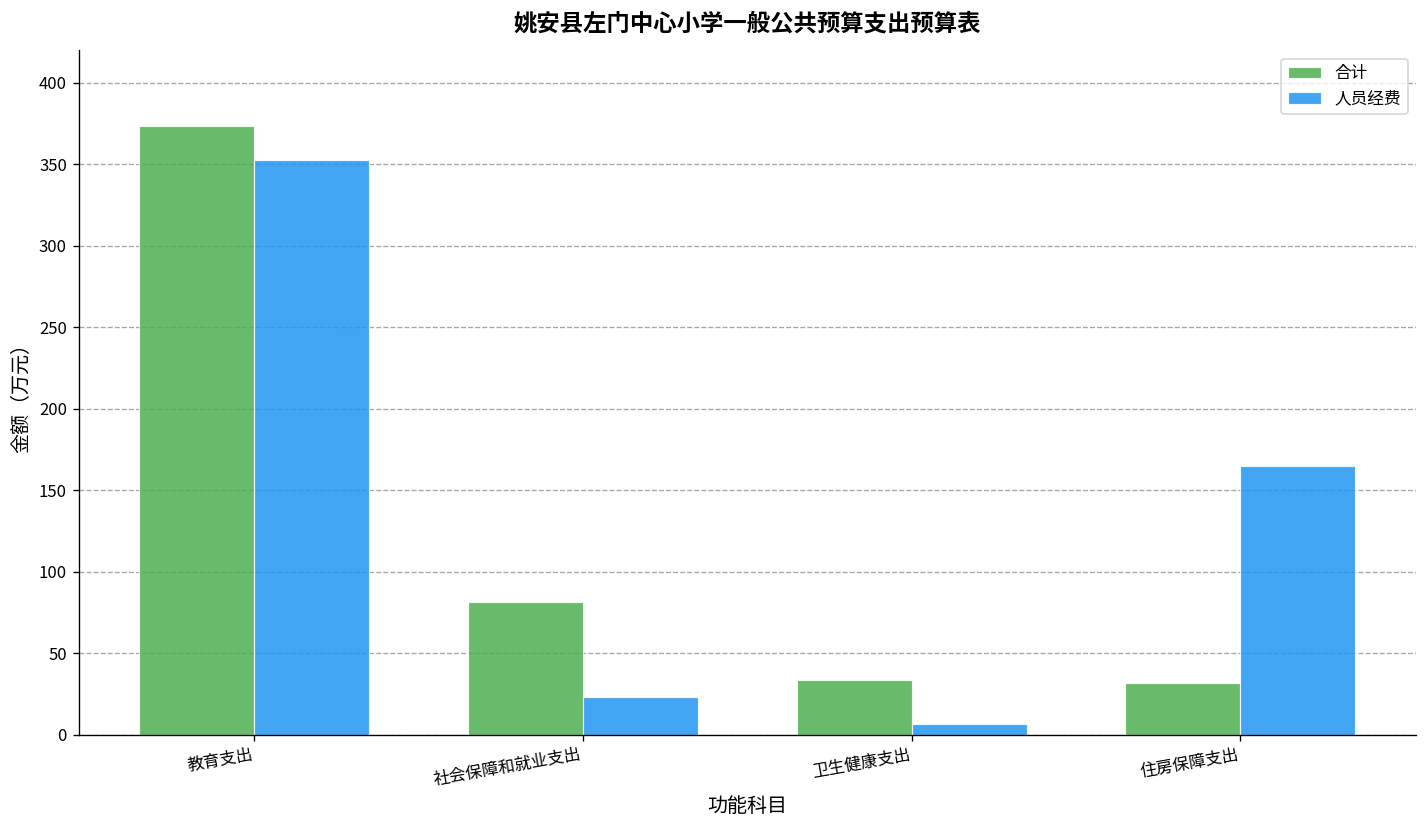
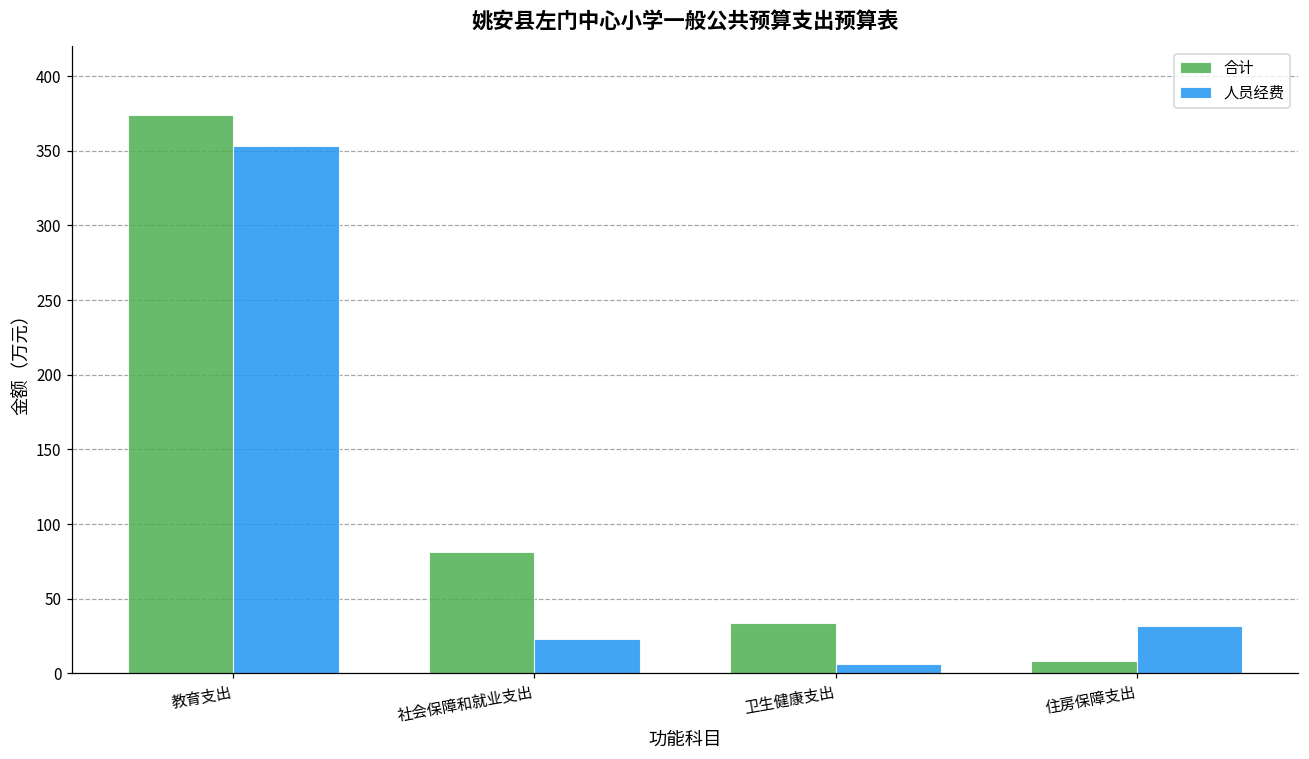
  {
    "合计": {
      "教育支出": 374,
      "社会保障和就业支出": 81,
      "卫生健康支出": 34,
-     "住房保障支出": 31
+     "住房保障支出": 9
    },
    "人员经费": {
      "教育支出": 353,
      "社会保障和就业支出": 23,
      "卫生健康支出": 6,
-     "住房保障支出": 165
+     "住房保障支出": 31
    }
  }
